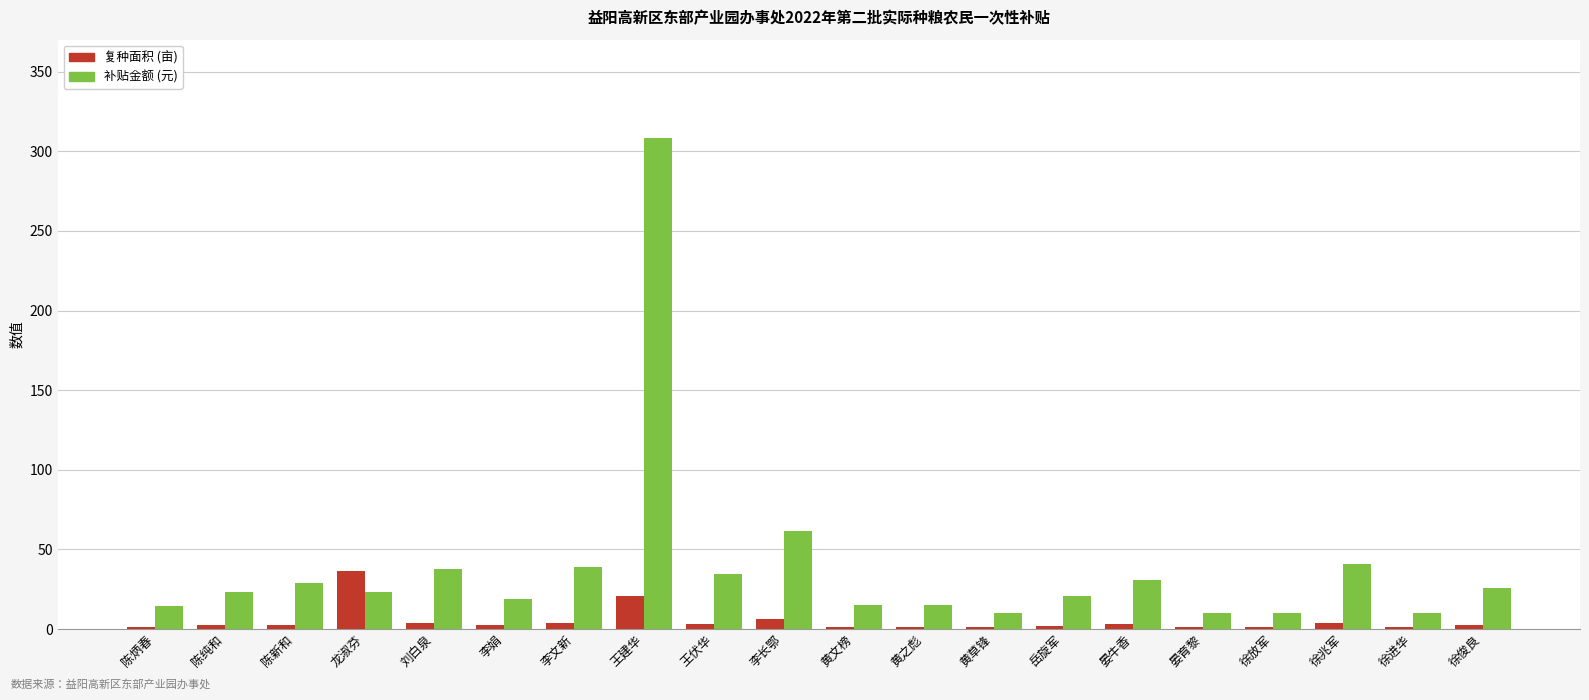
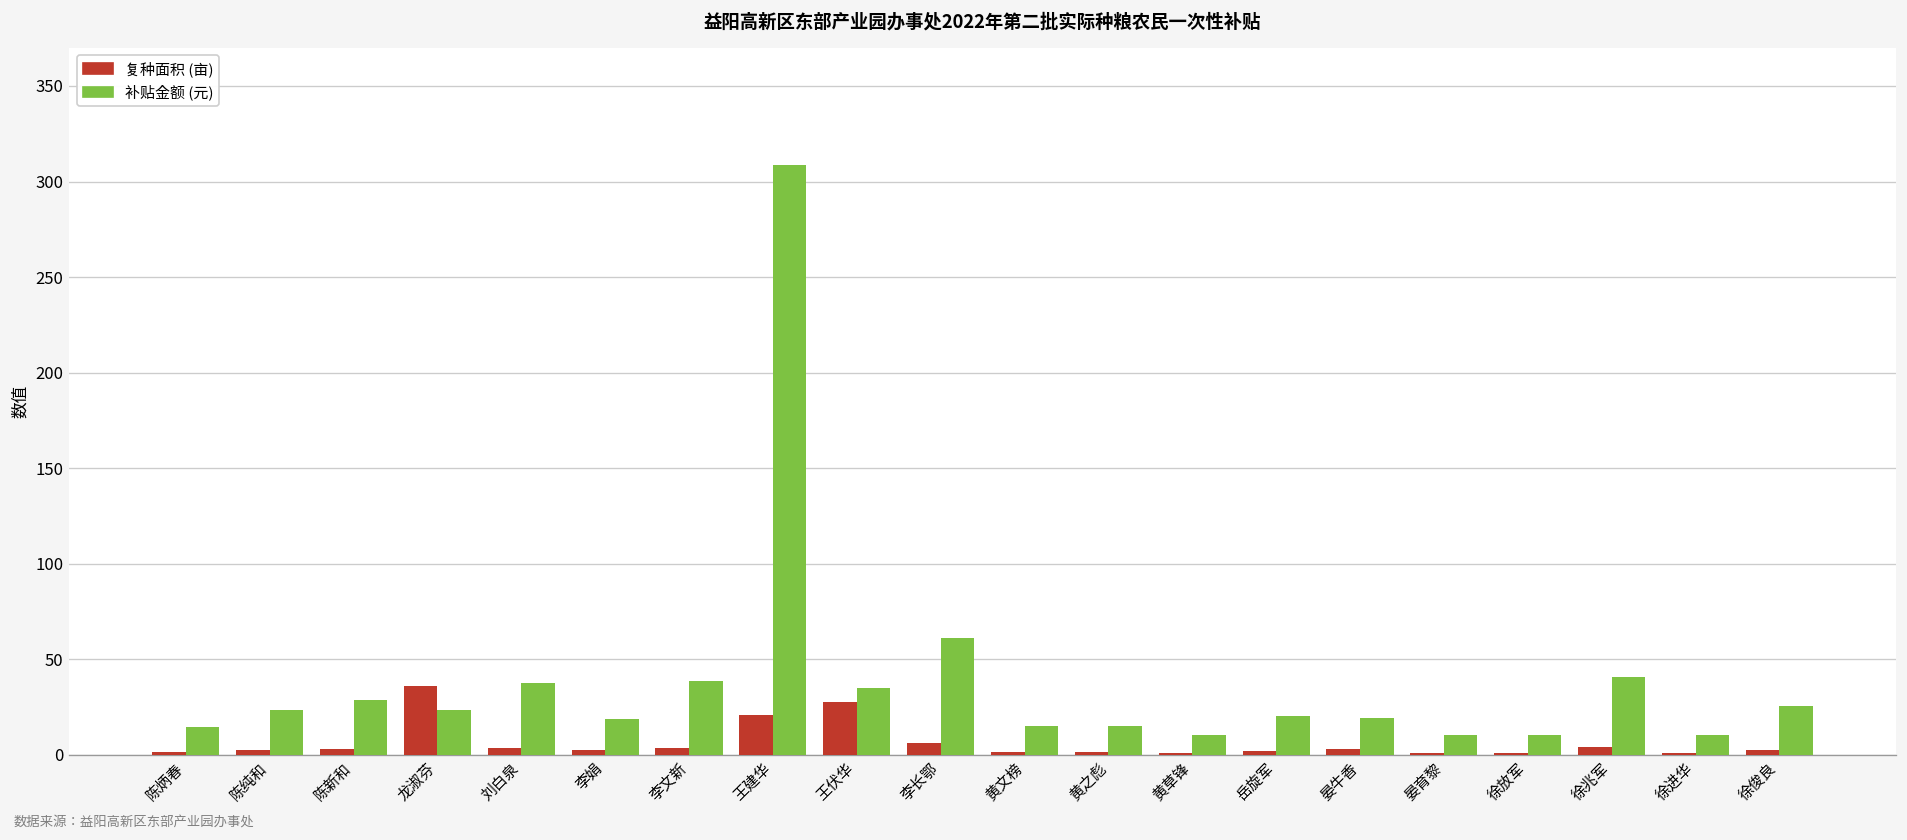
  {
    "复种面积 (亩)": {
      "陈纯和": 2,
      "陈新和": 3,
      "龙淑芬": 36,
      "刘白泉": 4,
      "李娟": 3,
      "李文新": 4,
      "王建华": 21,
-     "王伏华": 3,
+     "王伏华": 28,
      "李长鄂": 6,
      "岳旋军": 2,
      "晏牛香": 3,
      "徐兆军": 4,
      "徐俊良": 3
    },
    "补贴金额 (元)": {
      "陈炳春": 14,
      "陈纯和": 24,
      "陈新和": 29,
      "龙淑芬": 24,
      "刘白泉": 38,
      "李娟": 19,
      "李文新": 39,
      "王建华": 308,
      "王伏华": 35,
      "李长鄂": 61,
      "黄文榜": 15,
      "黄之彪": 15,
      "黄草锋": 10,
      "岳旋军": 20,
-     "晏牛香": 31,
+     "晏牛香": 19,
      "晏育黎": 10,
      "徐放军": 10,
      "徐兆军": 41,
      "徐进华": 10,
      "徐俊良": 26
    }
  }
